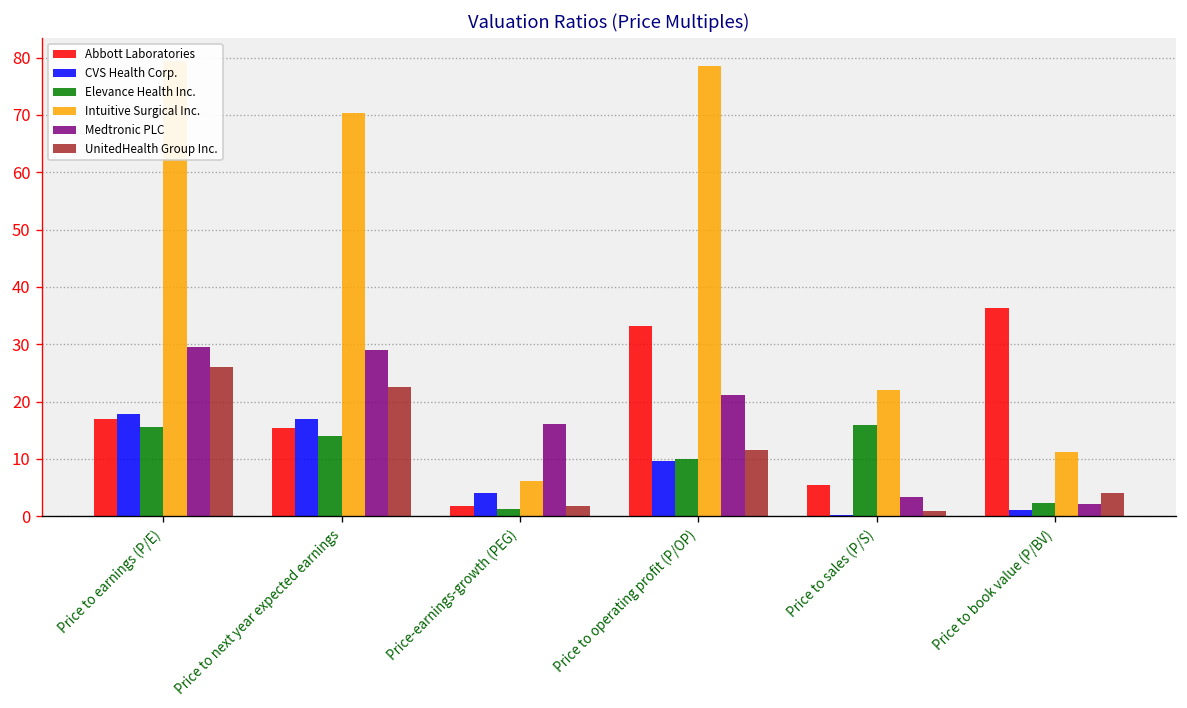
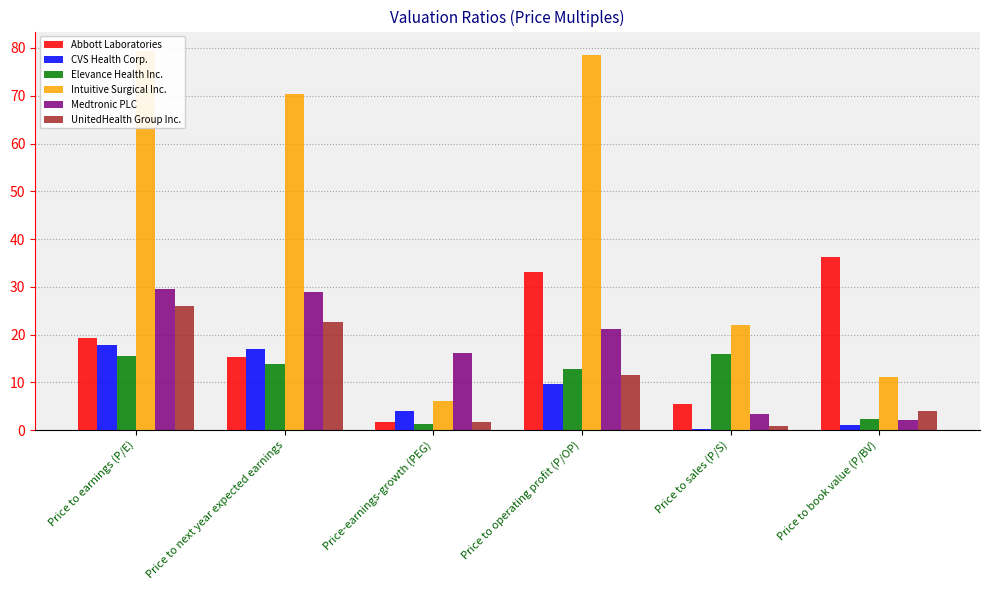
  {
    "Abbott Laboratories": {
-     "Price to earnings (P/E)": 17,
+     "Price to earnings (P/E)": 19,
      "Price to next year expected earnings": 15,
      "Price-earnings-growth (PEG)": 2,
      "Price to operating profit (P/OP)": 33,
      "Price to sales (P/S)": 5,
      "Price to book value (P/BV)": 36
    },
    "CVS Health Corp.": {
      "Price to earnings (P/E)": 18,
      "Price to next year expected earnings": 17,
      "Price-earnings-growth (PEG)": 4,
      "Price to operating profit (P/OP)": 10,
      "Price to book value (P/BV)": 1
    },
    "Elevance Health Inc.": {
      "Price to earnings (P/E)": 16,
      "Price to next year expected earnings": 14,
      "Price-earnings-growth (PEG)": 1,
-     "Price to operating profit (P/OP)": 10,
+     "Price to operating profit (P/OP)": 13,
      "Price to sales (P/S)": 16,
      "Price to book value (P/BV)": 2
    },
    "Intuitive Surgical Inc.": {
      "Price to next year expected earnings": 70,
      "Price-earnings-growth (PEG)": 6,
      "Price to operating profit (P/OP)": 79,
      "Price to sales (P/S)": 22,
      "Price to book value (P/BV)": 11
    },
    "Medtronic PLC": {
      "Price to earnings (P/E)": 30,
      "Price to next year expected earnings": 29,
      "Price-earnings-growth (PEG)": 16,
      "Price to operating profit (P/OP)": 21,
      "Price to sales (P/S)": 3,
      "Price to book value (P/BV)": 2
    },
    "UnitedHealth Group Inc.": {
      "Price to earnings (P/E)": 26,
      "Price to next year expected earnings": 23,
      "Price-earnings-growth (PEG)": 2,
      "Price to operating profit (P/OP)": 12,
      "Price to sales (P/S)": 1,
      "Price to book value (P/BV)": 4
    }
  }
